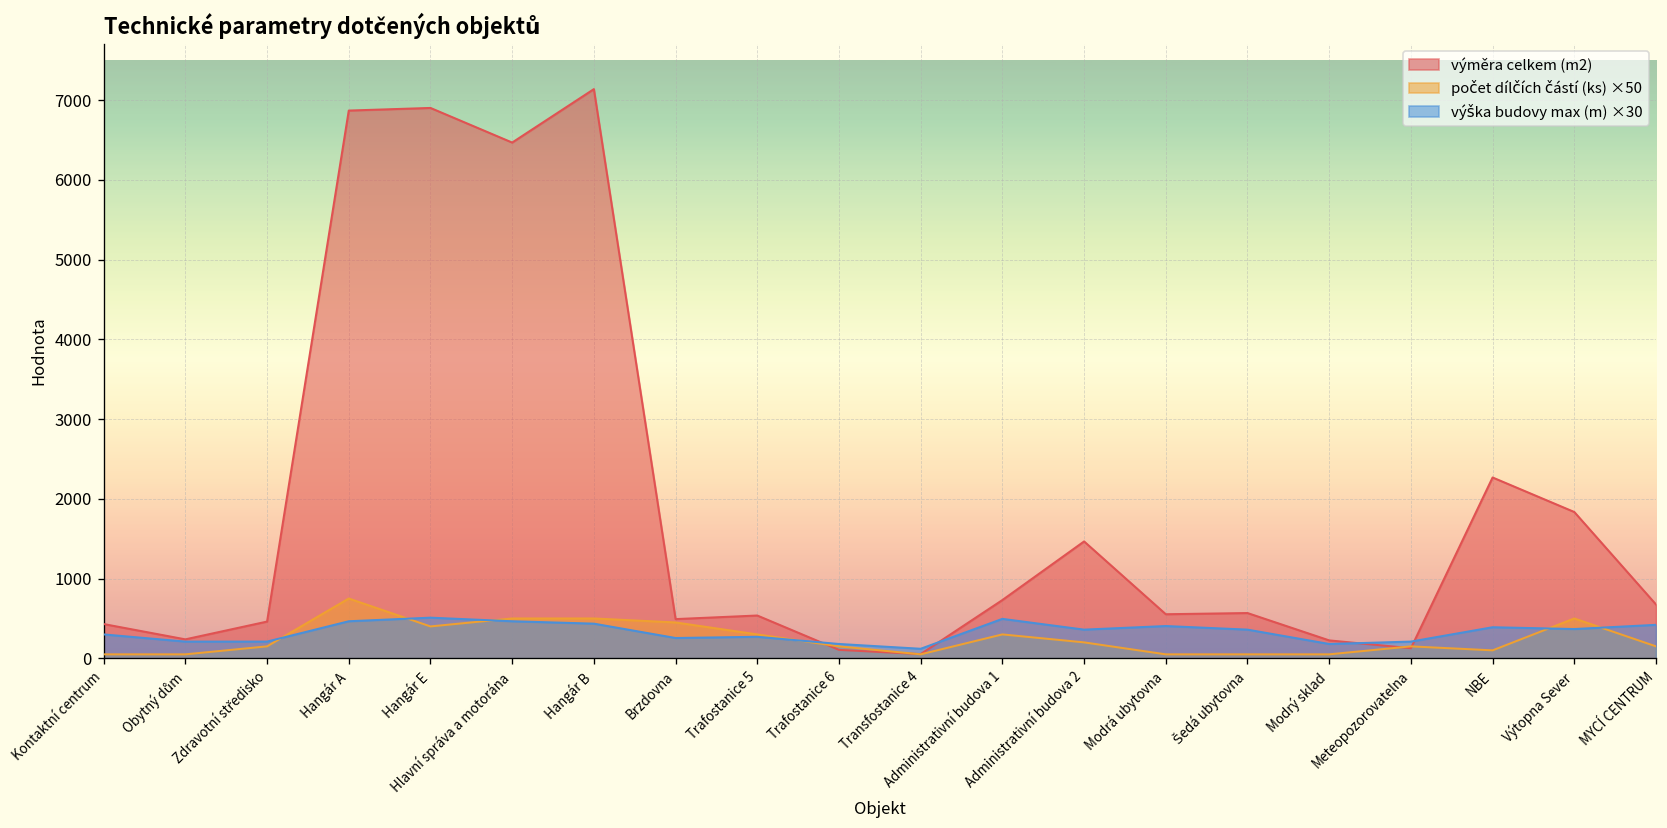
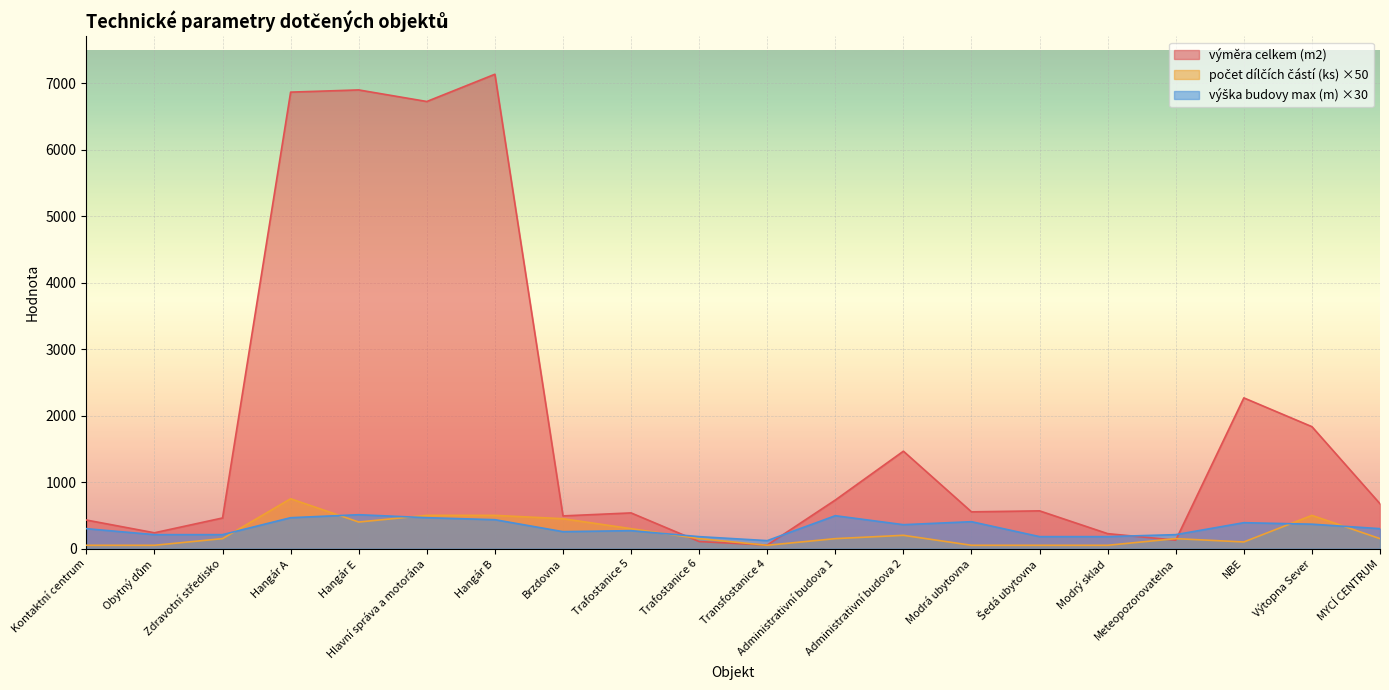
  {
    "výměra celkem (m2)": {
      "Kontaktní centrum": 400,
      "Zdravotní středisko": 500,
      "Hangár A": 6900,
      "Hangár E": 6900,
-     "Hlavní správa a motorána": 6500,
+     "Hlavní správa a motorána": 6700,
      "Hangár B": 7100,
      "Brzdovna": 500,
      "Trafostanice 5": 500,
      "Trafostanice 6": 100,
      "Administrativní budova 1": 700,
      "Administrativní budova 2": 1500,
      "Modrá ubytovna": 600,
      "Šedá ubytovna": 600,
      "Modrý sklad": 200,
      "NBE": 2300,
      "Výtopna Sever": 1800,
      "MYCÍ CENTRUM": 700
    },
    "počet dílčích částí (ks) ×50": {
      "Kontaktní centrum": 100,
      "Obytný dům": 100,
      "Zdravotní středisko": 200,
      "Hangár A": 800,
      "Hangár E": 400,
      "Hangár B": 500,
      "Brzdovna": 500,
-     "Administrativní budova 1": 300,
+     "Administrativní budova 1": 200,
      "Administrativní budova 2": 200,
      "Modrá ubytovna": 100,
      "Šedá ubytovna": 100,
      "Modrý sklad": 100,
      "NBE": 100,
      "Výtopna Sever": 500,
      "MYCÍ CENTRUM": 200
    },
    "výška budovy max (m) ×30": {
      "Kontaktní centrum": 300,
      "Zdravotní středisko": 200,
      "Hangár A": 500,
      "Hangár E": 500,
      "Hangár B": 400,
      "Brzdovna": 300,
      "Transfostanice 4": 100,
      "Administrativní budova 1": 500,
      "Administrativní budova 2": 400,
      "Modrá ubytovna": 400,
-     "Šedá ubytovna": 400,
+     "Šedá ubytovna": 200,
      "Modrý sklad": 200,
      "Meteopozorovatelna": 200,
      "NBE": 400,
      "Výtopna Sever": 400,
-     "MYCÍ CENTRUM": 400
+     "MYCÍ CENTRUM": 300
    }
  }
